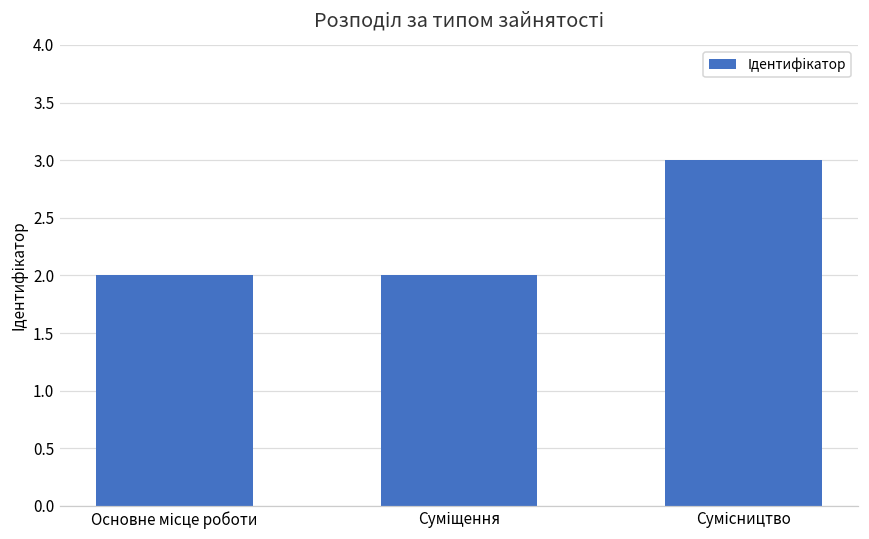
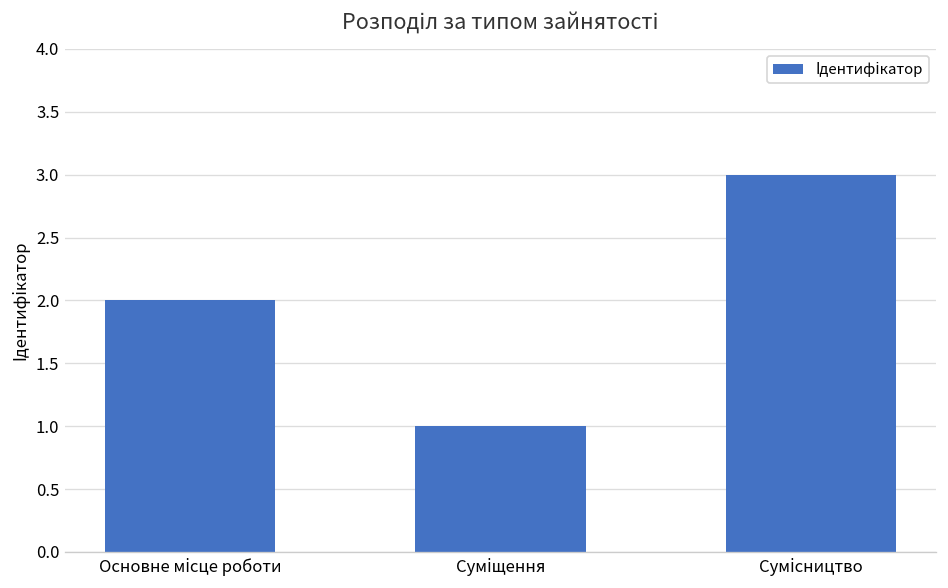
  {
    "Основне місце роботи": 2,
-   "Суміщення": 2,
+   "Суміщення": 1,
    "Сумісництво": 3
  }
